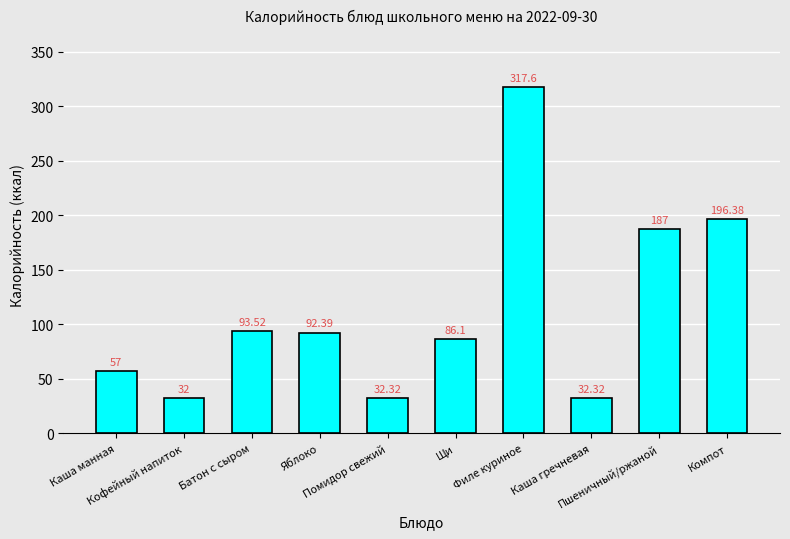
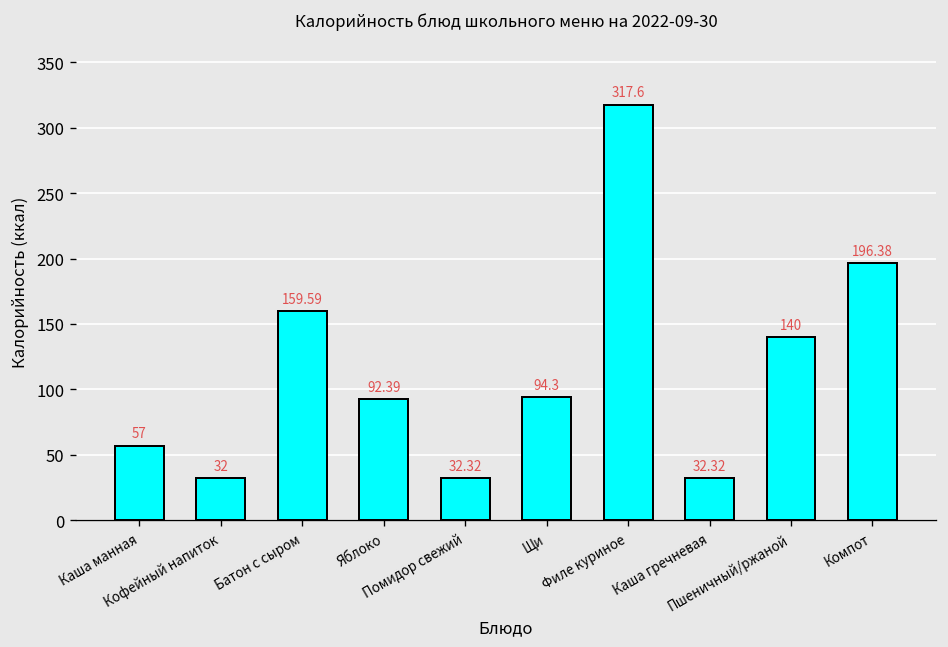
  {
    "Каша манная": 57,
    "Кофейный напиток": 32,
-   "Батон с сыром": 93.52,
+   "Батон с сыром": 159.59,
    "Яблоко": 92.39,
    "Помидор свежий": 32.32,
-   "Щи": 86.1,
+   "Щи": 94.3,
    "Филе куриное": 317.6,
    "Каша гречневая": 32.32,
-   "Пшеничный/ржаной": 187,
+   "Пшеничный/ржаной": 140,
    "Компот": 196.38
  }
